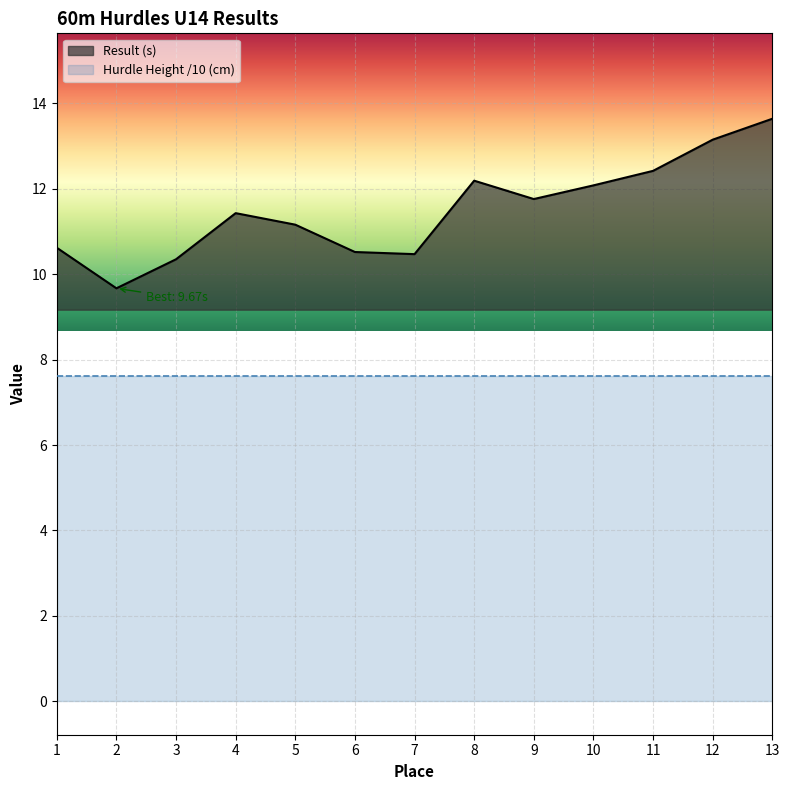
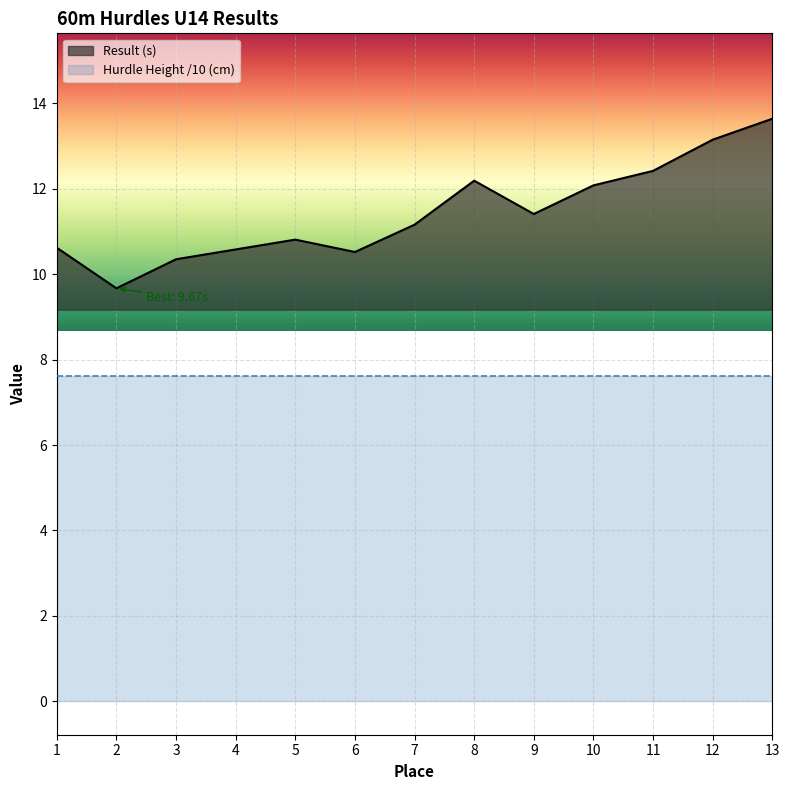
  {
    "Result (s)": {
      "1": 10.6,
      "3": 10.4,
-     "4": 11.4,
-     "5": 11.2,
+     "4": 10.6,
+     "5": 10.8,
      "6": 10.5,
-     "7": 10.5,
+     "7": 11.2,
      "8": 12.2,
-     "9": 11.8,
+     "9": 11.4,
      "10": 12.1,
      "11": 12.4,
      "12": 13.2,
      "13": 13.6
    },
    "Hurdle Height /10 (cm)": {
      "1": 7.6,
      "2": 7.6,
      "3": 7.6,
      "4": 7.6,
      "5": 7.6,
      "6": 7.6,
      "7": 7.6,
      "8": 7.6,
      "9": 7.6,
      "10": 7.6,
      "11": 7.6,
      "12": 7.6,
      "13": 7.6
    }
  }
